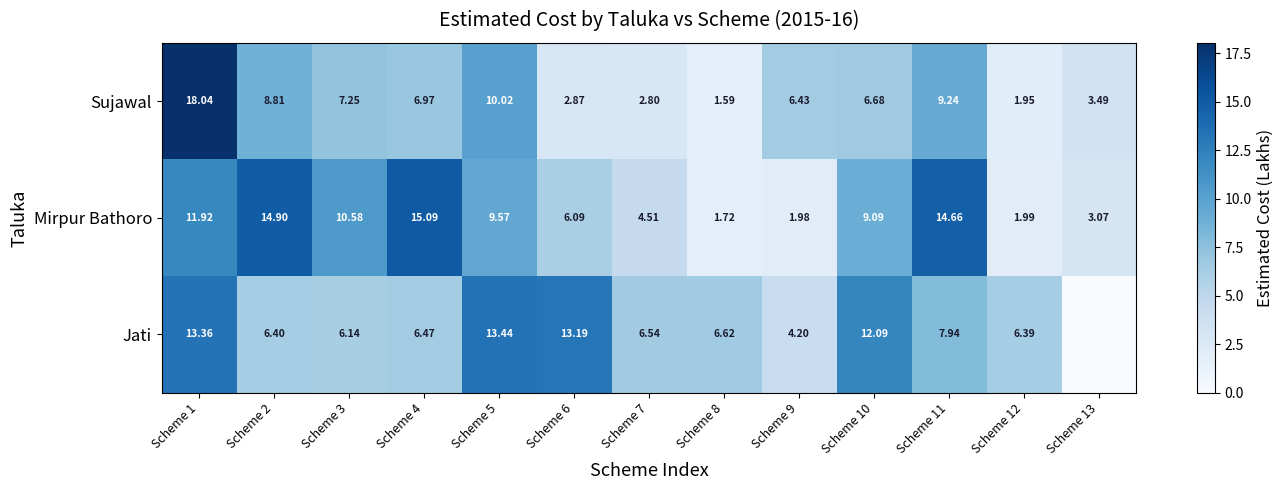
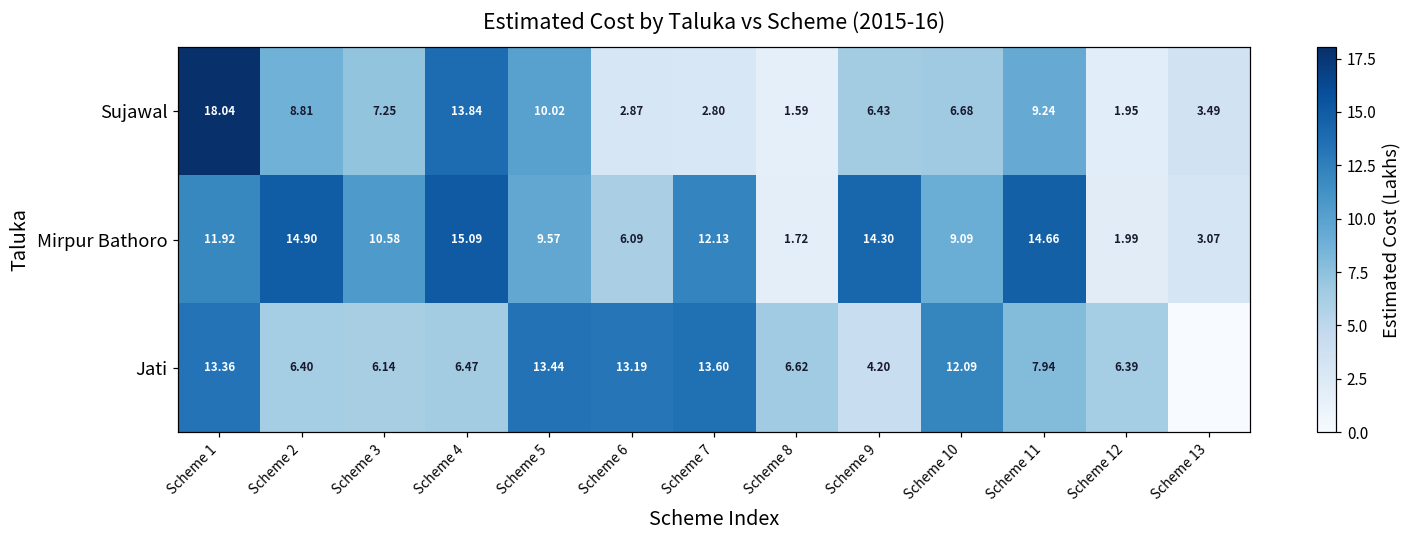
  {
    "Sujawal": {
      "Scheme 1": 18.04,
      "Scheme 2": 8.81,
      "Scheme 3": 7.25,
-     "Scheme 4": 6.97,
+     "Scheme 4": 13.84,
      "Scheme 5": 10.02,
      "Scheme 6": 2.87,
      "Scheme 7": 2.80,
      "Scheme 8": 1.59,
      "Scheme 9": 6.43,
      "Scheme 10": 6.68,
      "Scheme 11": 9.24,
      "Scheme 12": 1.95,
      "Scheme 13": 3.49
    },
    "Mirpur Bathoro": {
      "Scheme 1": 11.92,
      "Scheme 2": 14.90,
      "Scheme 3": 10.58,
      "Scheme 4": 15.09,
      "Scheme 5": 9.57,
      "Scheme 6": 6.09,
-     "Scheme 7": 4.51,
+     "Scheme 7": 12.13,
      "Scheme 8": 1.72,
-     "Scheme 9": 1.98,
+     "Scheme 9": 14.30,
      "Scheme 10": 9.09,
      "Scheme 11": 14.66,
      "Scheme 12": 1.99,
      "Scheme 13": 3.07
    },
    "Jati": {
      "Scheme 1": 13.36,
      "Scheme 2": 6.40,
      "Scheme 3": 6.14,
      "Scheme 4": 6.47,
      "Scheme 5": 13.44,
      "Scheme 6": 13.19,
-     "Scheme 7": 6.54,
+     "Scheme 7": 13.60,
      "Scheme 8": 6.62,
      "Scheme 9": 4.20,
      "Scheme 10": 12.09,
      "Scheme 11": 7.94,
      "Scheme 12": 6.39
    }
  }
